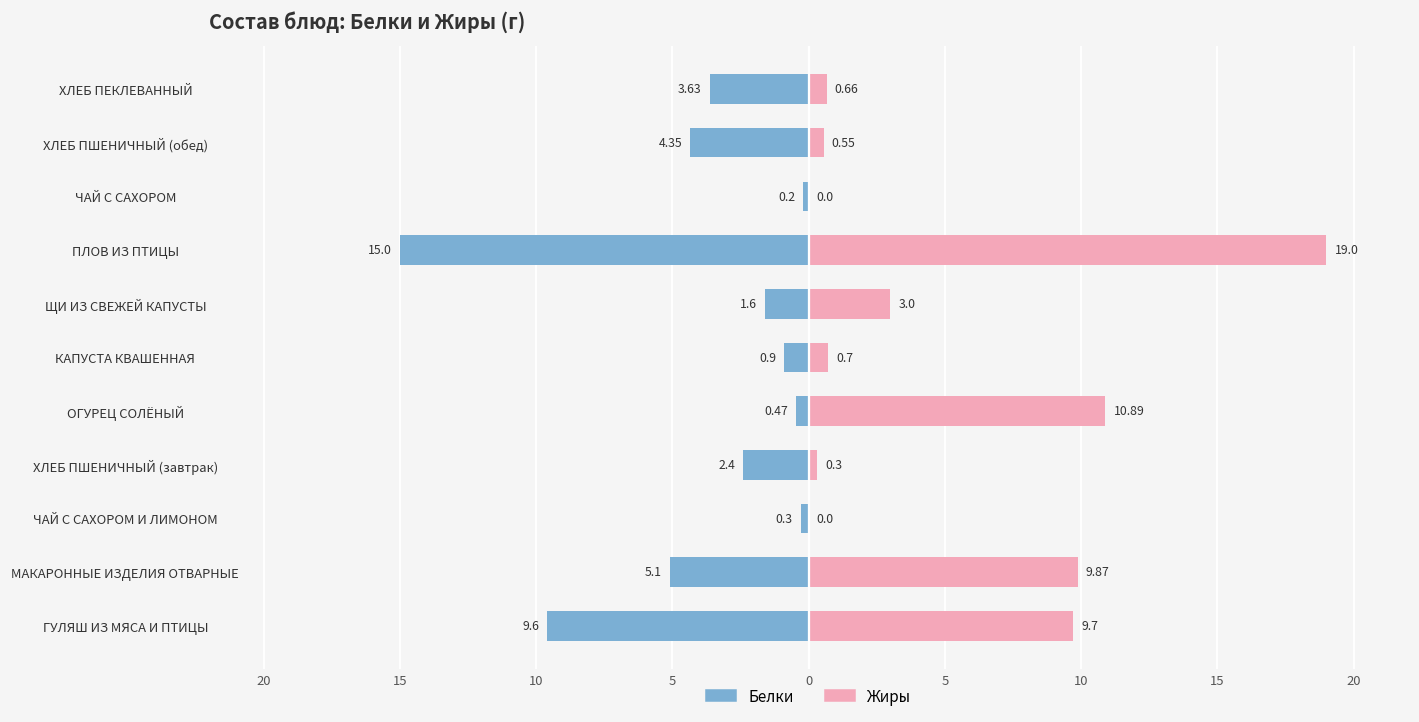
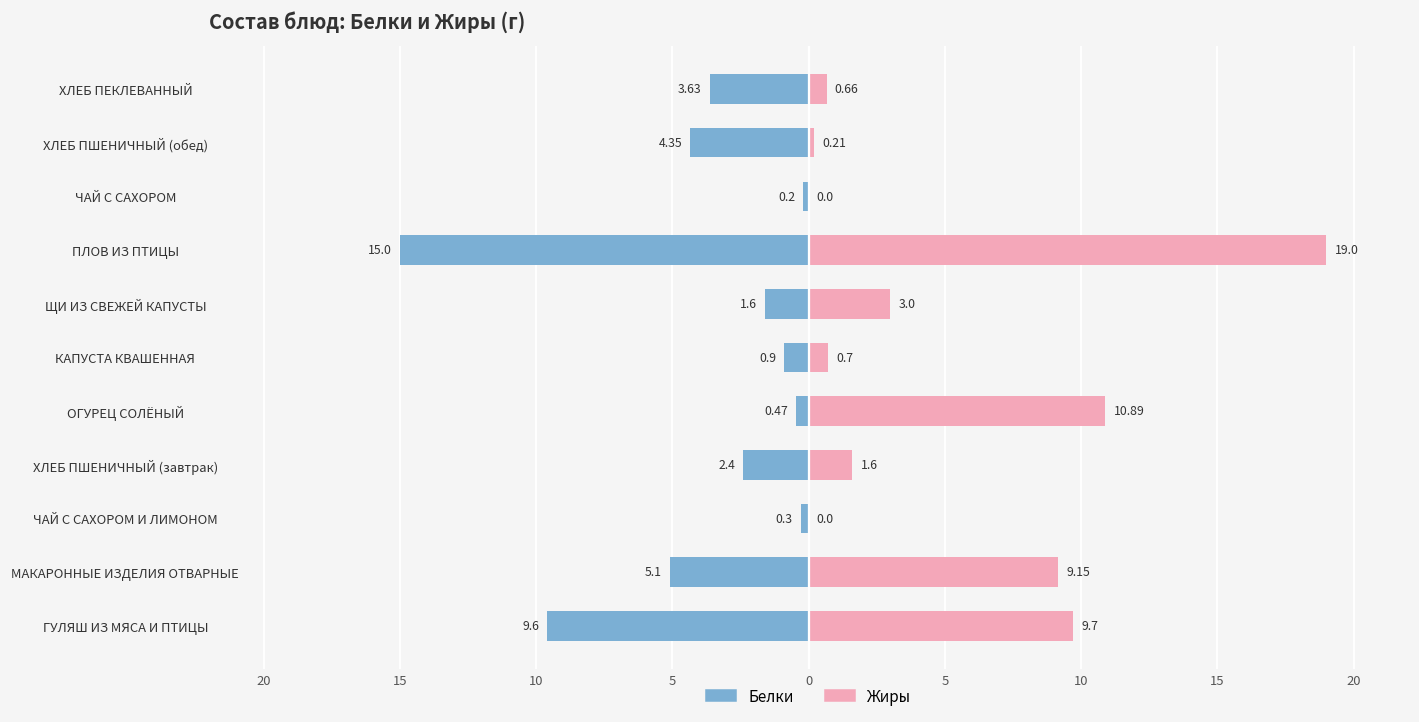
  {
    "Жиры": {
      "ХЛЕБ ПЕКЛЕВАННЫЙ": 0.66,
-     "ХЛЕБ ПШЕНИЧНЫЙ (обед)": 0.55,
+     "ХЛЕБ ПШЕНИЧНЫЙ (обед)": 0.21,
      "ЧАЙ С САХОРОМ": 0.0,
      "ПЛОВ ИЗ ПТИЦЫ": 19.0,
      "ЩИ ИЗ СВЕЖЕЙ КАПУСТЫ": 3.0,
      "КАПУСТА КВАШЕННАЯ": 0.7,
      "ОГУРЕЦ СОЛЁНЫЙ": 10.89,
-     "ХЛЕБ ПШЕНИЧНЫЙ (завтрак)": 0.3,
+     "ХЛЕБ ПШЕНИЧНЫЙ (завтрак)": 1.6,
      "ЧАЙ С САХОРОМ И ЛИМОНОМ": 0.0,
-     "МАКАРОННЫЕ ИЗДЕЛИЯ ОТВАРНЫЕ": 9.87,
+     "МАКАРОННЫЕ ИЗДЕЛИЯ ОТВАРНЫЕ": 9.15,
      "ГУЛЯШ ИЗ МЯСА И ПТИЦЫ": 9.7
    }
  }
